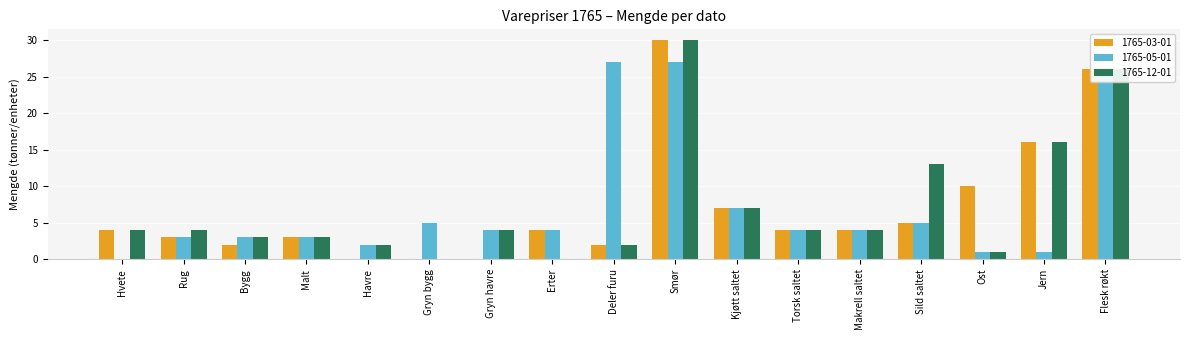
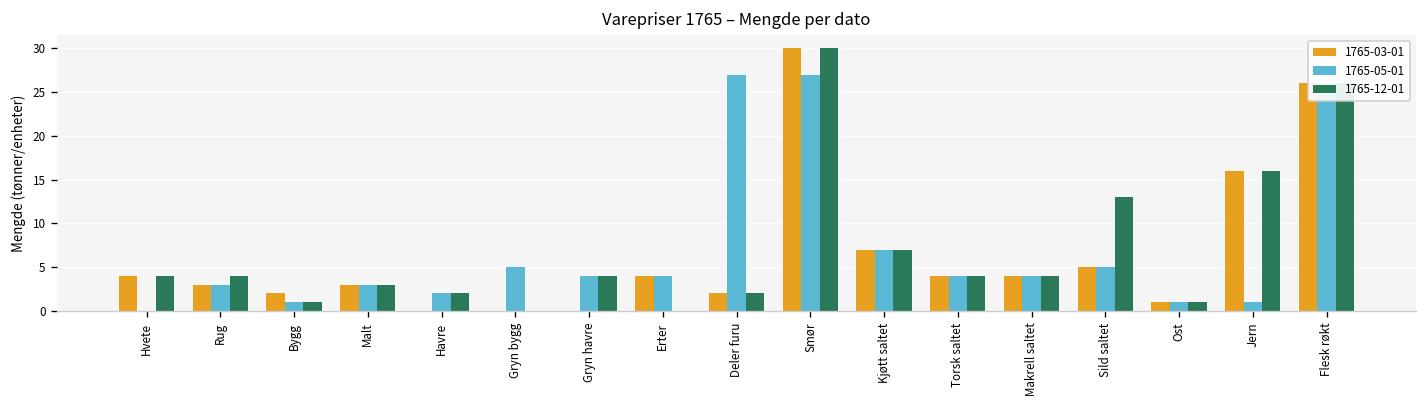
  {
    "1765-03-01": {
      "Hvete": 4,
      "Rug": 3,
      "Bygg": 2,
      "Malt": 3,
      "Havre": 0,
      "Gryn bygg": 0,
      "Gryn havre": 0,
      "Erter": 4,
      "Deler furu": 2,
      "Smør": 30,
      "Kjøtt saltet": 7,
      "Torsk saltet": 4,
      "Makrell saltet": 4,
      "Sild saltet": 5,
-     "Ost": 10,
+     "Ost": 1,
      "Jern": 16
    },
    "1765-05-01": {
      "Hvete": 0,
      "Rug": 3,
-     "Bygg": 3,
+     "Bygg": 1,
      "Malt": 3,
      "Havre": 2,
      "Gryn bygg": 5,
      "Gryn havre": 4,
      "Erter": 4,
      "Deler furu": 27,
      "Smør": 27,
      "Kjøtt saltet": 7,
      "Torsk saltet": 4,
      "Makrell saltet": 4,
      "Sild saltet": 5,
      "Ost": 1,
      "Jern": 1
    },
    "1765-12-01": {
      "Hvete": 4,
      "Rug": 4,
-     "Bygg": 3,
+     "Bygg": 1,
      "Malt": 3,
      "Havre": 2,
      "Gryn bygg": 0,
      "Gryn havre": 4,
      "Erter": 0,
      "Deler furu": 2,
      "Smør": 30,
      "Kjøtt saltet": 7,
      "Torsk saltet": 4,
      "Makrell saltet": 4,
      "Sild saltet": 13,
      "Ost": 1,
      "Jern": 16
    }
  }
